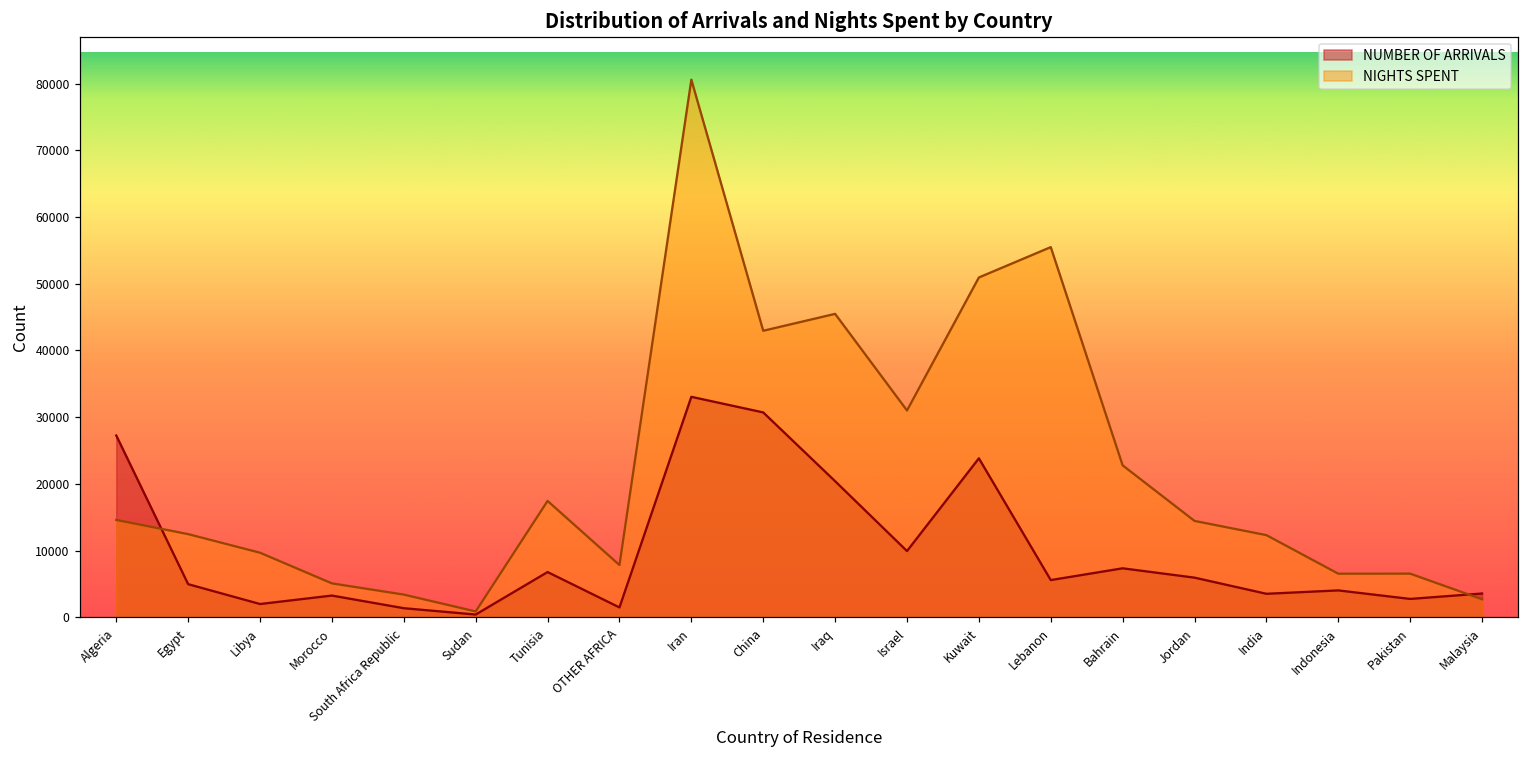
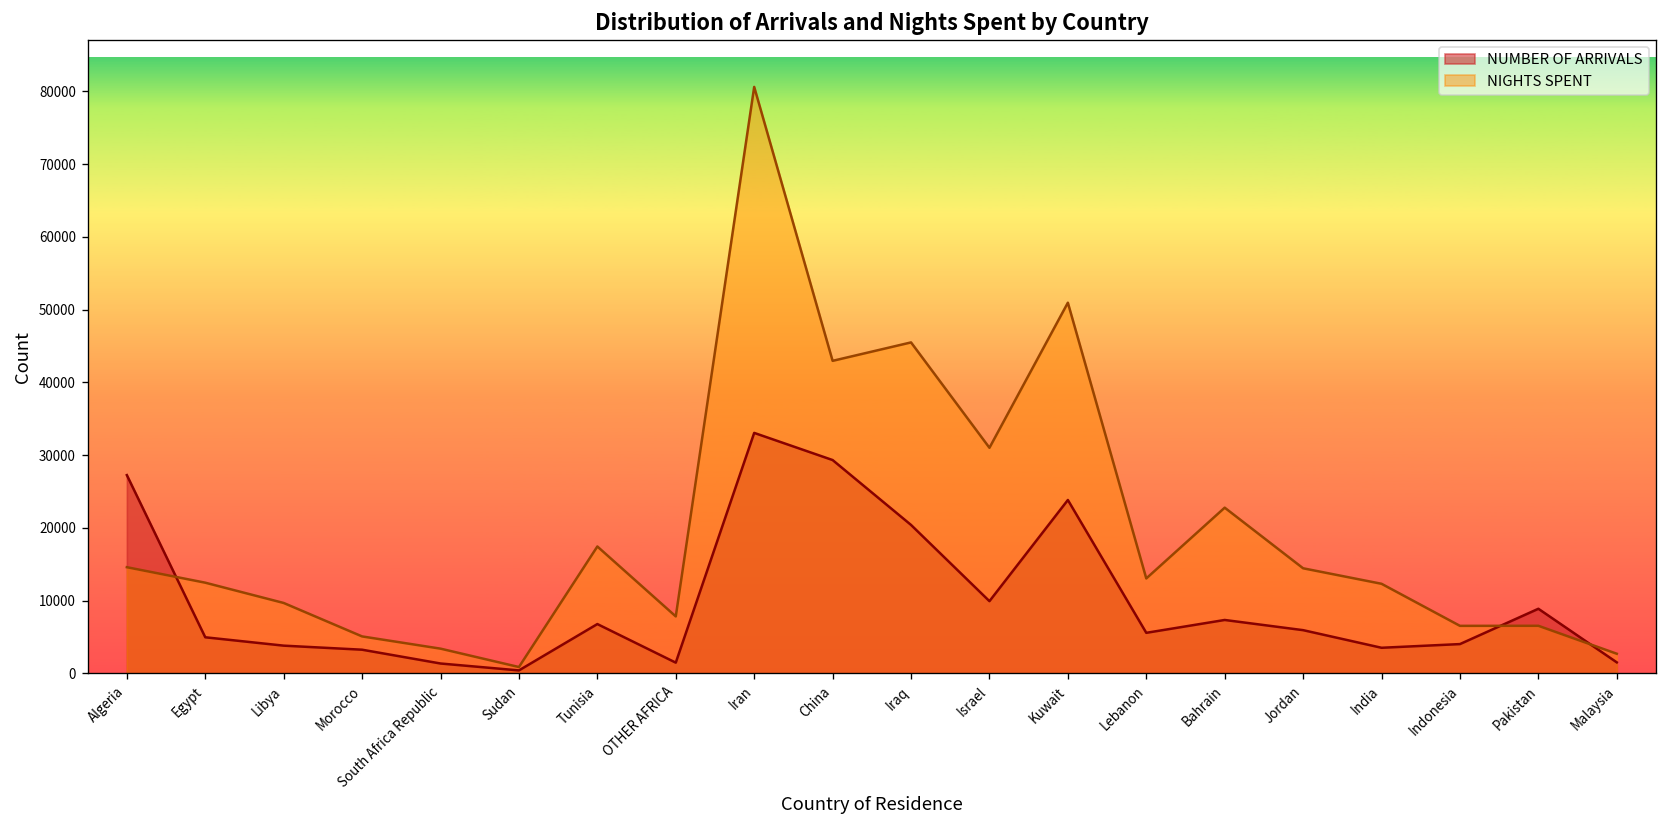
  {
    "NUMBER OF ARRIVALS": {
      "Algeria": 27000,
      "Egypt": 5000,
-     "Libya": 2000,
+     "Libya": 4000,
      "Morocco": 3000,
      "South Africa Republic": 1000,
      "Sudan": 0,
      "Tunisia": 7000,
      "OTHER AFRICA": 1000,
      "Iran": 33000,
-     "China": 31000,
+     "China": 29000,
      "Iraq": 20000,
      "Israel": 10000,
      "Kuwait": 24000,
      "Lebanon": 6000,
      "Bahrain": 7000,
      "Jordan": 6000,
      "India": 4000,
      "Indonesia": 4000,
-     "Pakistan": 3000,
-     "Malaysia": 4000
+     "Pakistan": 9000,
+     "Malaysia": 2000
    },
    "NIGHTS SPENT": {
      "Algeria": 15000,
      "Egypt": 12000,
      "Libya": 10000,
      "Morocco": 5000,
      "South Africa Republic": 3000,
      "Sudan": 1000,
      "Tunisia": 17000,
      "OTHER AFRICA": 8000,
      "Iran": 81000,
      "China": 43000,
      "Iraq": 45000,
      "Israel": 31000,
      "Kuwait": 51000,
-     "Lebanon": 56000,
+     "Lebanon": 13000,
      "Bahrain": 23000,
      "Jordan": 14000,
      "India": 12000,
      "Indonesia": 7000,
      "Pakistan": 7000,
      "Malaysia": 3000
    }
  }
